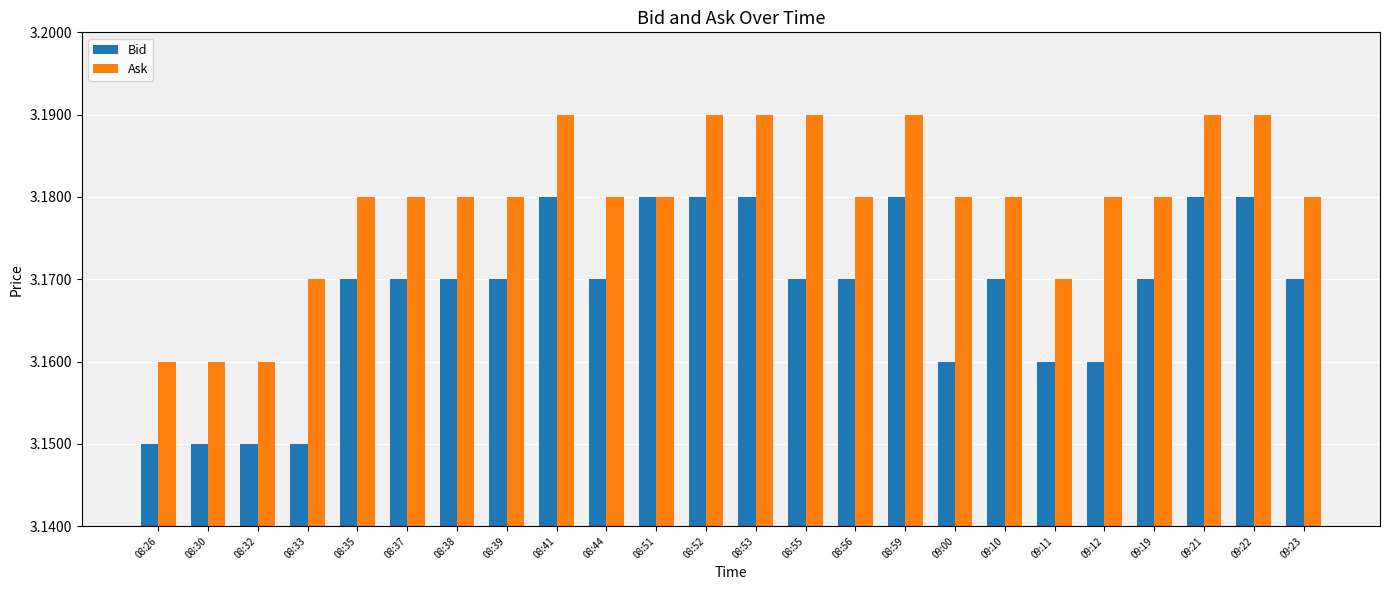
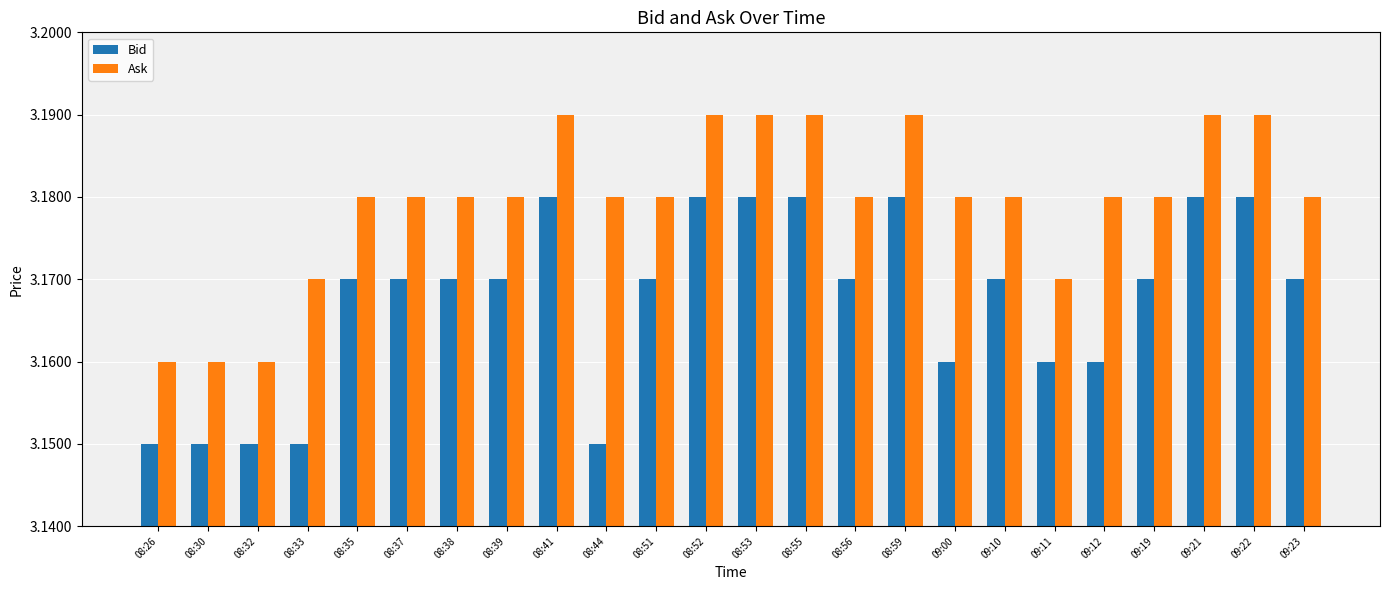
  {
    "Bid": {
      "08:26": 3.15,
      "08:30": 3.15,
      "08:32": 3.15,
      "08:33": 3.15,
      "08:35": 3.17,
      "08:37": 3.17,
      "08:38": 3.17,
      "08:39": 3.17,
      "08:41": 3.18,
-     "08:44": 3.17,
-     "08:51": 3.18,
+     "08:44": 3.15,
+     "08:51": 3.17,
      "08:52": 3.18,
      "08:53": 3.18,
-     "08:55": 3.17,
+     "08:55": 3.18,
      "08:56": 3.17,
      "08:59": 3.18,
      "09:00": 3.16,
      "09:10": 3.17,
      "09:11": 3.16,
      "09:12": 3.16,
      "09:19": 3.17,
      "09:21": 3.18,
      "09:22": 3.18,
      "09:23": 3.17
    },
    "Ask": {
      "08:26": 3.16,
      "08:30": 3.16,
      "08:32": 3.16,
      "08:33": 3.17,
      "08:35": 3.18,
      "08:37": 3.18,
      "08:38": 3.18,
      "08:39": 3.18,
      "08:41": 3.19,
      "08:44": 3.18,
      "08:51": 3.18,
      "08:52": 3.19,
      "08:53": 3.19,
      "08:55": 3.19,
      "08:56": 3.18,
      "08:59": 3.19,
      "09:00": 3.18,
      "09:10": 3.18,
      "09:11": 3.17,
      "09:12": 3.18,
      "09:19": 3.18,
      "09:21": 3.19,
      "09:22": 3.19,
      "09:23": 3.18
    }
  }
